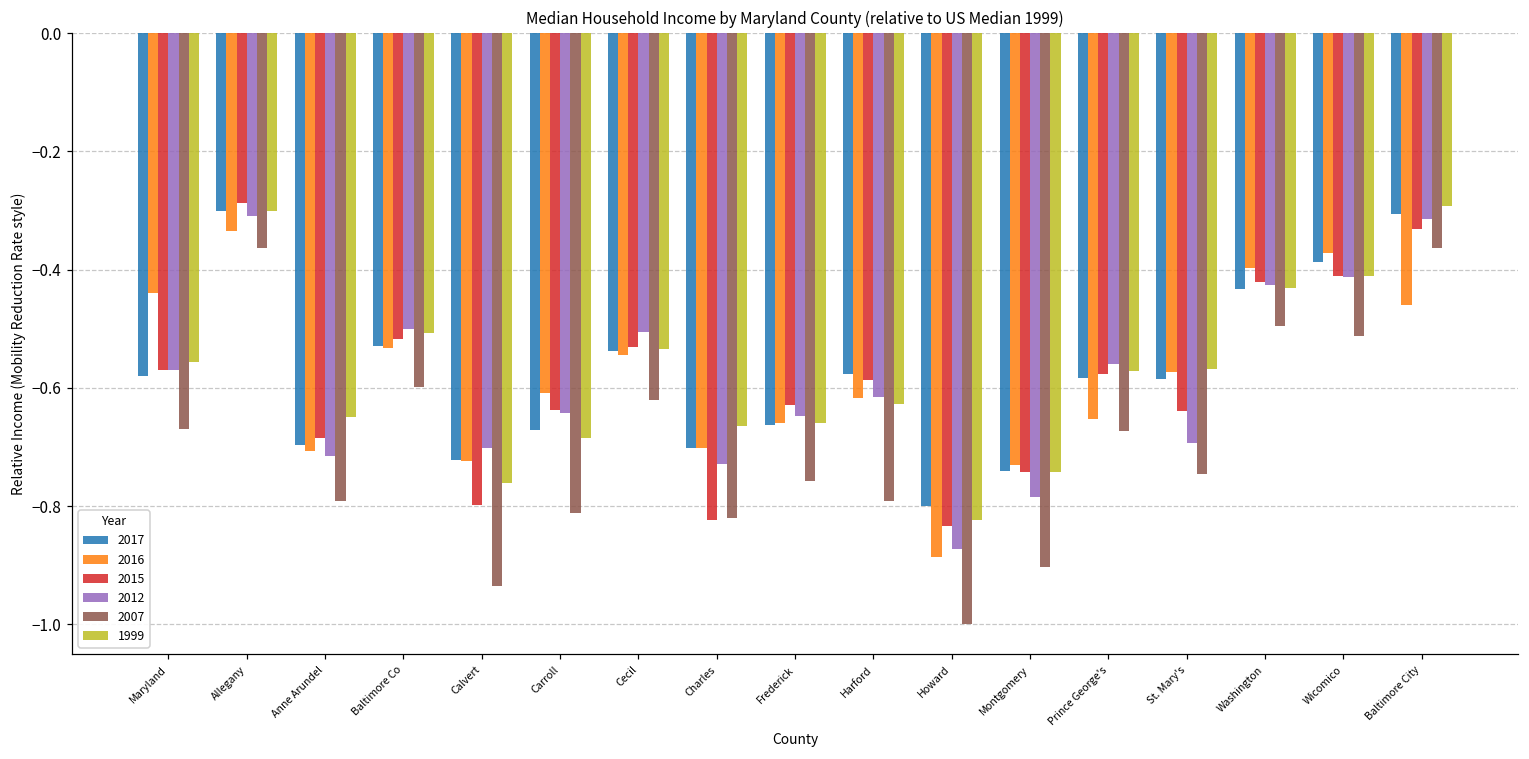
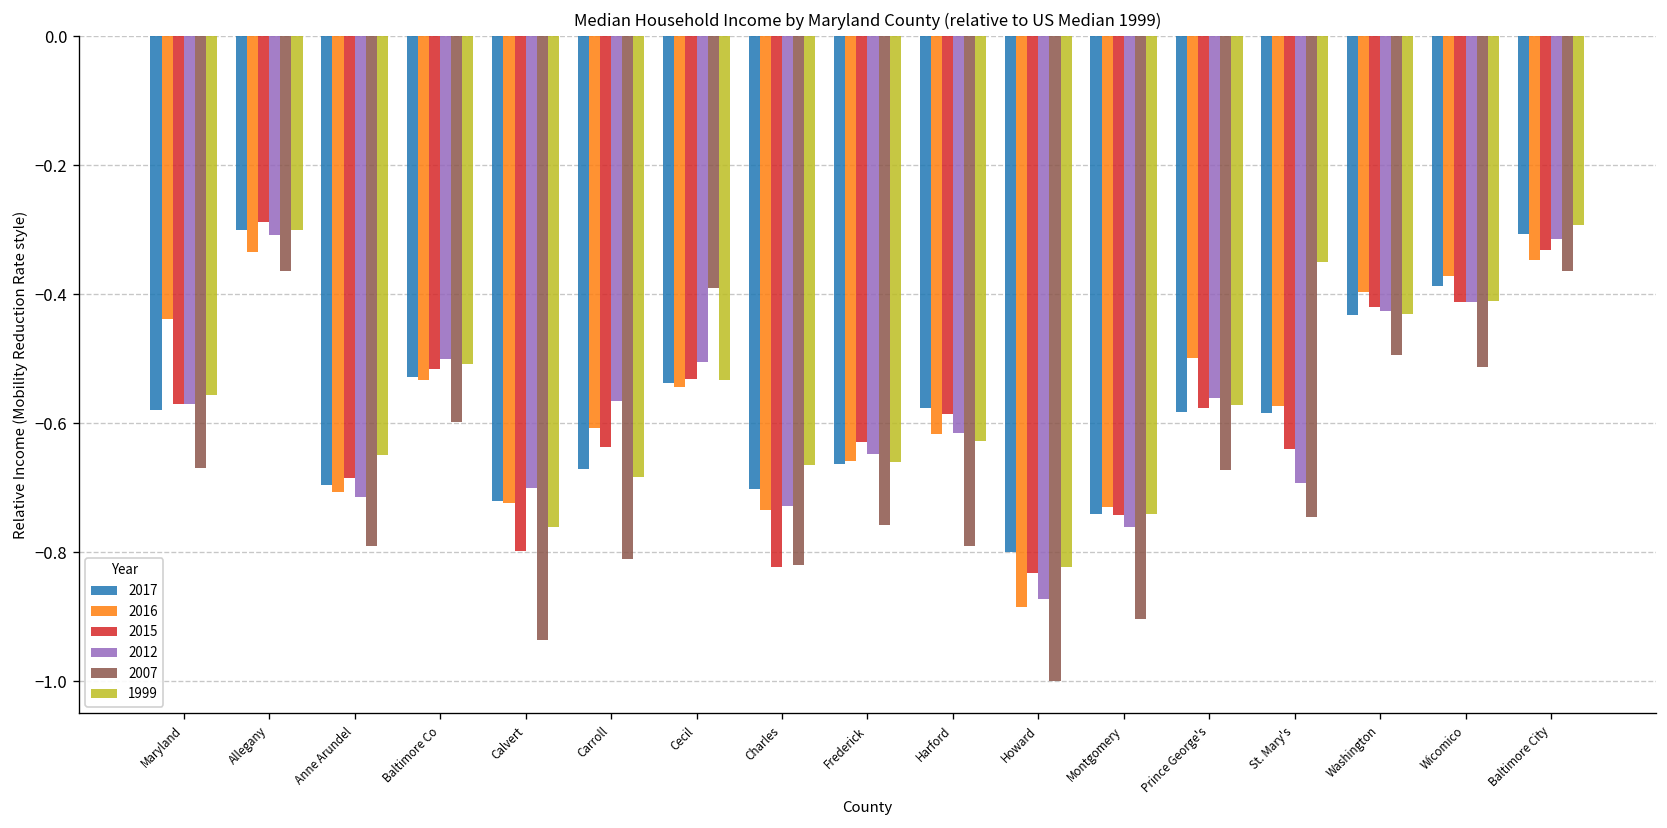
  {
    "2017": {
      "Maryland": -0.58,
      "Allegany": -0.30,
      "Anne Arundel": -0.70,
      "Baltimore Co": -0.53,
      "Calvert": -0.72,
      "Carroll": -0.67,
      "Cecil": -0.54,
      "Charles": -0.70,
      "Frederick": -0.66,
      "Harford": -0.58,
      "Howard": -0.80,
      "Montgomery": -0.74,
      "Prince George's": -0.58,
      "St. Mary's": -0.58,
      "Washington": -0.43,
      "Wicomico": -0.39,
      "Baltimore City": -0.31
    },
    "2016": {
      "Maryland": -0.44,
      "Allegany": -0.33,
      "Anne Arundel": -0.71,
      "Baltimore Co": -0.53,
      "Calvert": -0.72,
      "Carroll": -0.61,
      "Cecil": -0.54,
-     "Charles": -0.70,
+     "Charles": -0.73,
      "Frederick": -0.66,
      "Harford": -0.62,
      "Howard": -0.89,
      "Montgomery": -0.73,
-     "Prince George's": -0.65,
+     "Prince George's": -0.50,
      "St. Mary's": -0.57,
      "Washington": -0.40,
      "Wicomico": -0.37,
-     "Baltimore City": -0.46
+     "Baltimore City": -0.35
    },
    "2015": {
      "Maryland": -0.57,
      "Allegany": -0.29,
      "Anne Arundel": -0.69,
      "Baltimore Co": -0.52,
      "Calvert": -0.80,
      "Carroll": -0.64,
      "Cecil": -0.53,
      "Charles": -0.82,
      "Frederick": -0.63,
      "Harford": -0.59,
      "Howard": -0.83,
      "Montgomery": -0.74,
      "Prince George's": -0.58,
      "St. Mary's": -0.64,
      "Washington": -0.42,
      "Wicomico": -0.41,
      "Baltimore City": -0.33
    },
    "2012": {
      "Maryland": -0.57,
      "Allegany": -0.31,
      "Anne Arundel": -0.72,
      "Baltimore Co": -0.50,
      "Calvert": -0.70,
-     "Carroll": -0.64,
+     "Carroll": -0.57,
      "Cecil": -0.51,
      "Charles": -0.73,
      "Frederick": -0.65,
      "Harford": -0.61,
      "Howard": -0.87,
-     "Montgomery": -0.78,
+     "Montgomery": -0.76,
      "Prince George's": -0.56,
      "St. Mary's": -0.69,
      "Washington": -0.43,
      "Wicomico": -0.41,
      "Baltimore City": -0.31
    },
    "2007": {
      "Maryland": -0.67,
      "Allegany": -0.36,
      "Anne Arundel": -0.79,
      "Baltimore Co": -0.60,
      "Calvert": -0.94,
      "Carroll": -0.81,
-     "Cecil": -0.62,
+     "Cecil": -0.39,
      "Charles": -0.82,
      "Frederick": -0.76,
      "Harford": -0.79,
      "Howard": -1.00,
      "Montgomery": -0.90,
      "Prince George's": -0.67,
      "St. Mary's": -0.75,
      "Washington": -0.49,
      "Wicomico": -0.51,
      "Baltimore City": -0.36
    },
    "1999": {
      "Maryland": -0.56,
      "Allegany": -0.30,
      "Anne Arundel": -0.65,
      "Baltimore Co": -0.51,
      "Calvert": -0.76,
      "Carroll": -0.68,
      "Cecil": -0.53,
      "Charles": -0.66,
      "Frederick": -0.66,
      "Harford": -0.63,
      "Howard": -0.82,
      "Montgomery": -0.74,
      "Prince George's": -0.57,
-     "St. Mary's": -0.57,
+     "St. Mary's": -0.35,
      "Washington": -0.43,
      "Wicomico": -0.41,
      "Baltimore City": -0.29
    }
  }
